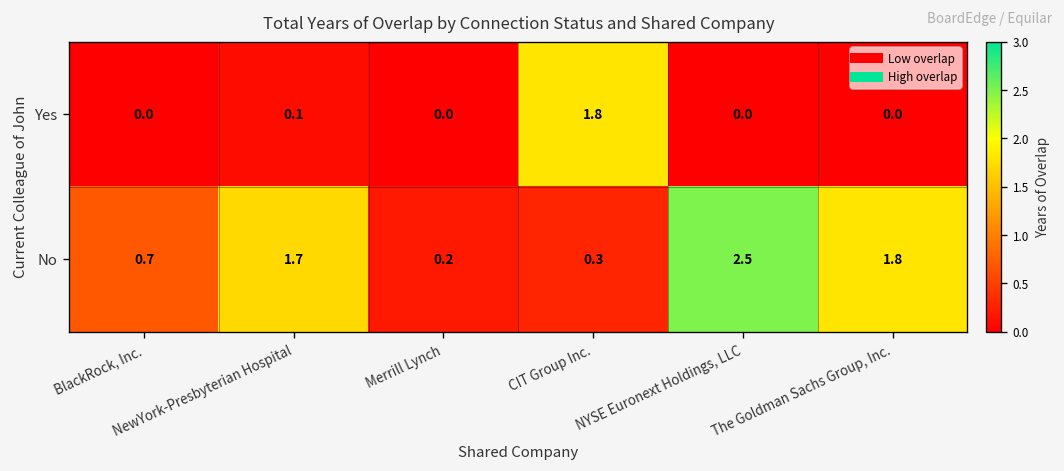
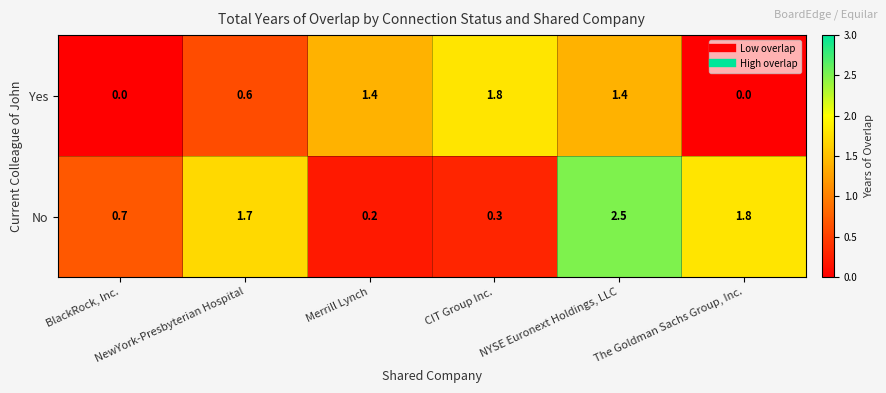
  {
    "Yes": {
      "BlackRock, Inc.": 0.0,
-     "NewYork-Presbyterian Hospital": 0.1,
-     "Merrill Lynch": 0.0,
+     "NewYork-Presbyterian Hospital": 0.6,
+     "Merrill Lynch": 1.4,
      "CIT Group Inc.": 1.8,
-     "NYSE Euronext Holdings, LLC": 0.0,
+     "NYSE Euronext Holdings, LLC": 1.4,
      "The Goldman Sachs Group, Inc.": 0.0
    },
    "No": {
      "BlackRock, Inc.": 0.7,
      "NewYork-Presbyterian Hospital": 1.7,
      "Merrill Lynch": 0.2,
      "CIT Group Inc.": 0.3,
      "NYSE Euronext Holdings, LLC": 2.5,
      "The Goldman Sachs Group, Inc.": 1.8
    }
  }
